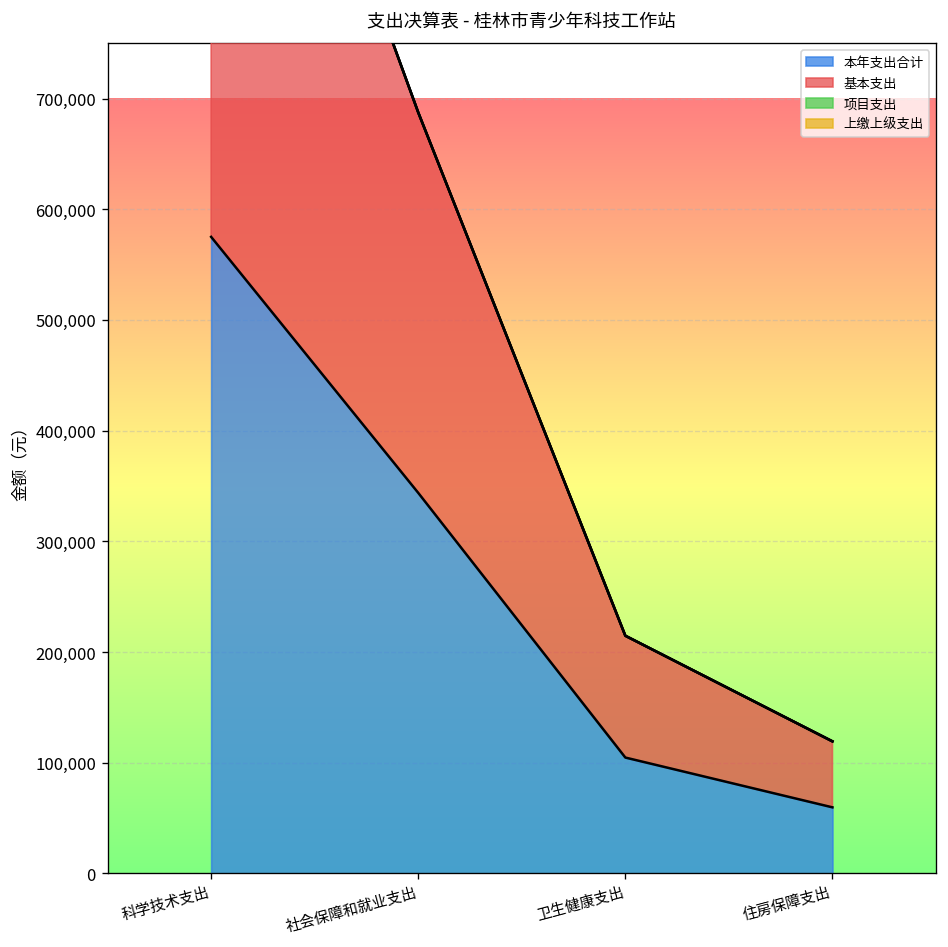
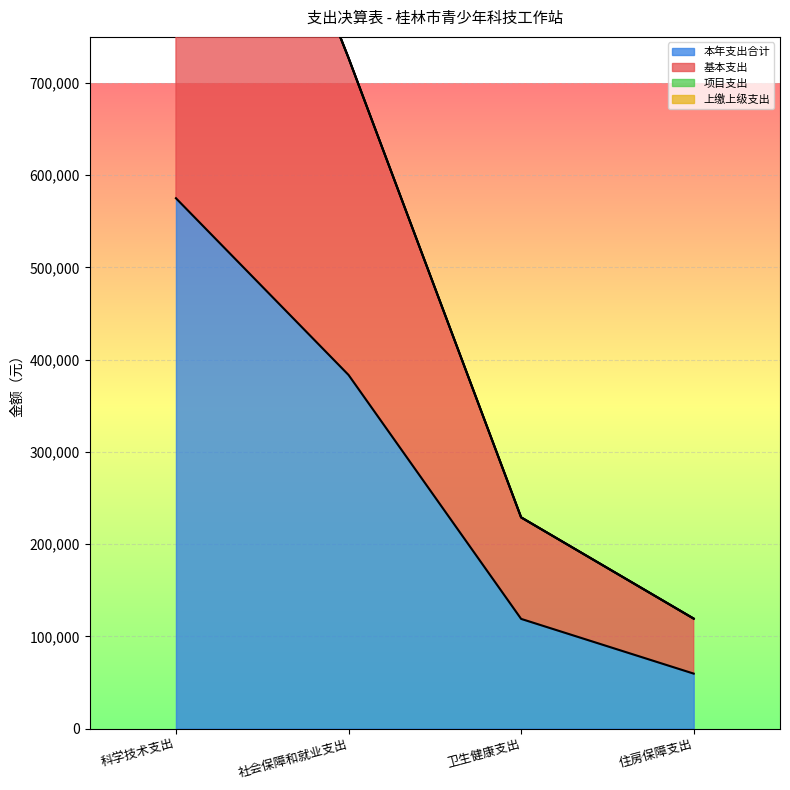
  {
    "本年支出合计": {
      "科学技术支出": "580,000",
-     "社会保障和就业支出": "340,000",
-     "卫生健康支出": "100,000",
+     "社会保障和就业支出": "380,000",
+     "卫生健康支出": "120,000",
      "住房保障支出": "60,000"
    }
  }
